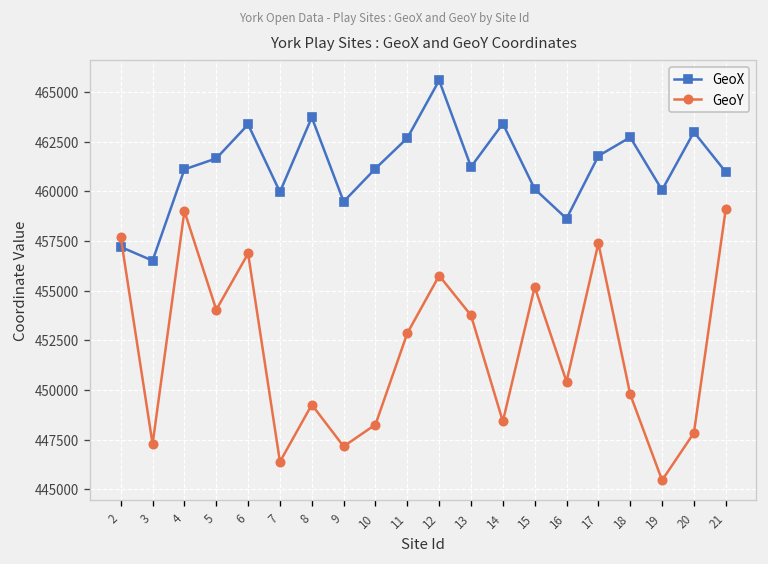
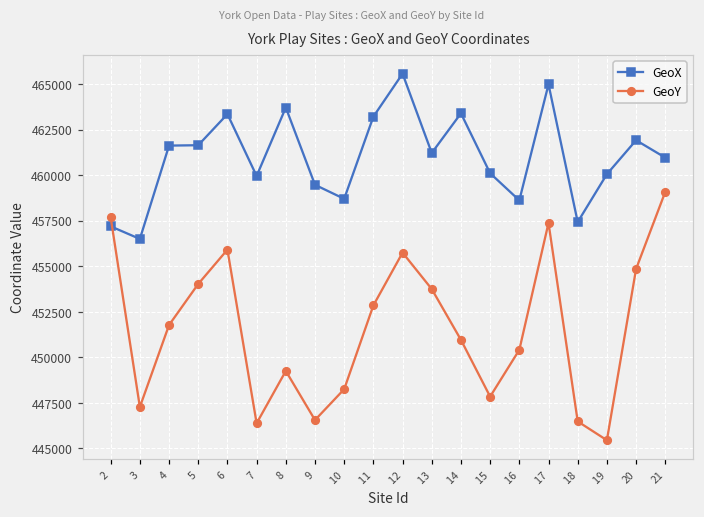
  {
    "GeoX": {
      "2": 457200,
      "3": 456500,
-     "4": 461100,
+     "4": 461600,
      "5": 461700,
      "6": 463400,
      "7": 460000,
      "8": 463700,
      "9": 459500,
-     "10": 461100,
-     "11": 462700,
+     "10": 458700,
+     "11": 463200,
      "12": 465600,
      "13": 461200,
      "14": 463400,
      "15": 460100,
      "16": 458600,
-     "17": 461800,
-     "18": 462700,
+     "17": 465000,
+     "18": 457400,
      "19": 460100,
-     "20": 463000,
+     "20": 461900,
      "21": 461000
    },
    "GeoY": {
      "2": 457700,
      "3": 447300,
-     "4": 459000,
+     "4": 451800,
      "5": 454000,
-     "6": 456900,
+     "6": 455900,
      "7": 446400,
      "8": 449300,
-     "9": 447200,
+     "9": 446600,
      "10": 448300,
      "11": 452900,
      "12": 455800,
      "13": 453800,
-     "14": 448400,
-     "15": 455200,
+     "14": 451000,
+     "15": 447800,
      "16": 450400,
      "17": 457400,
-     "18": 449800,
+     "18": 446500,
      "19": 445500,
-     "20": 447800,
+     "20": 454900,
      "21": 459100
    }
  }
